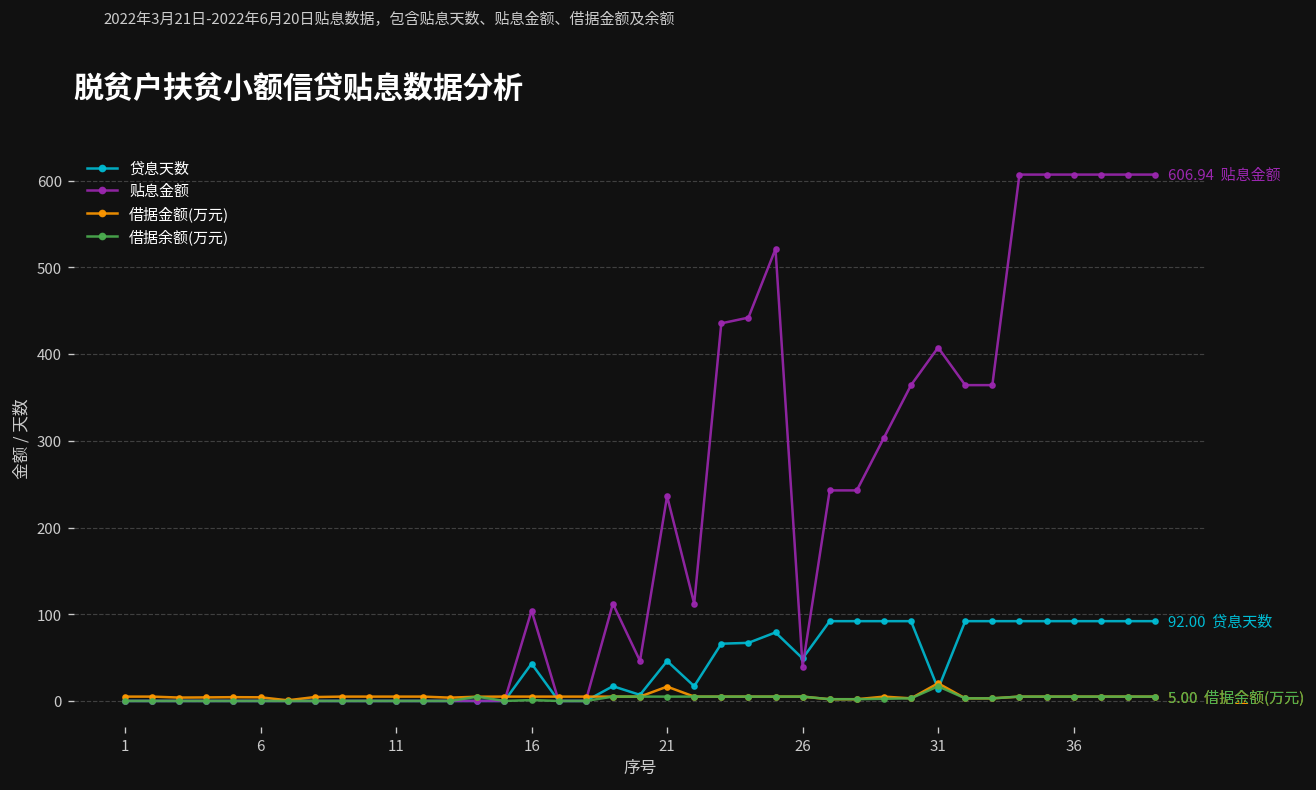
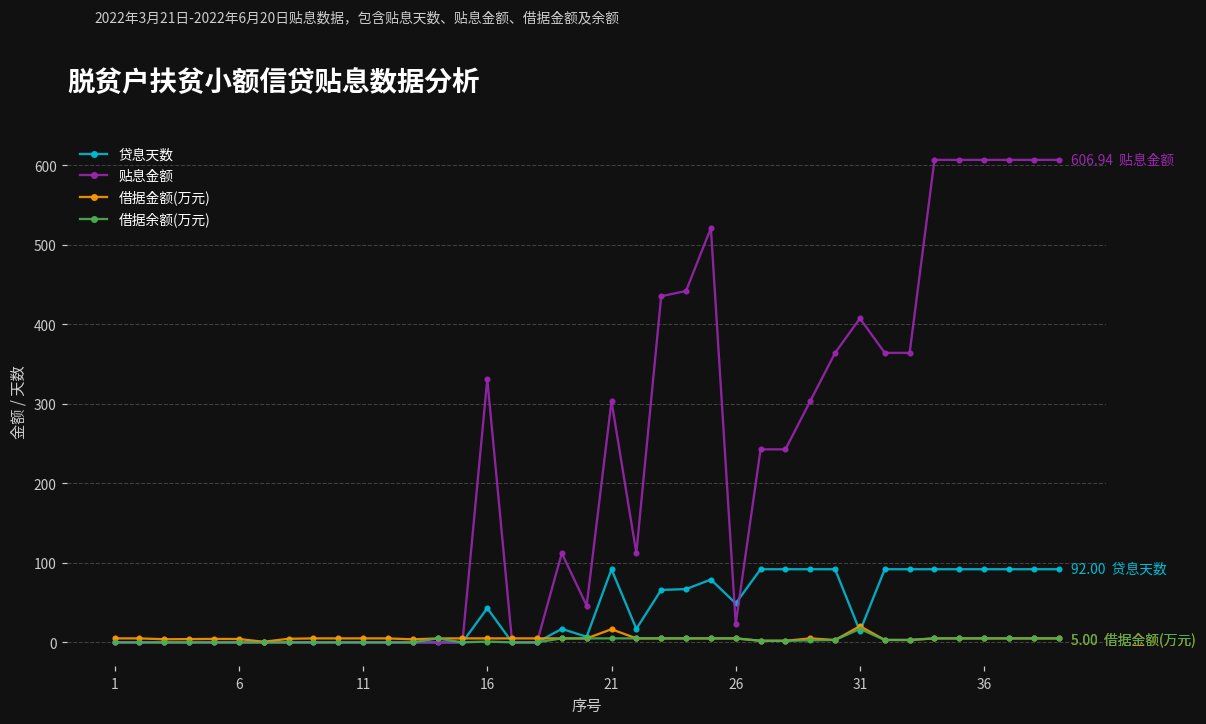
  {
    "贷息天数": {
      "16": 40,
-     "21": 50,
+     "21": 90,
      "26": 50,
      "36": 90
    },
    "贴息金额": {
-     "16": 100,
-     "21": 240,
-     "26": 40,
+     "16": 330,
+     "21": 300,
+     "26": 20,
      "31": 410,
      "36": 610
    },
    "借据金额(万元)": {
      "1": 10,
      "6": 0,
      "11": 10,
      "16": 10,
      "21": 20,
      "31": 20
    },
    "借据余额(万元)": {
      "16": 0,
      "21": 10
    }
  }
